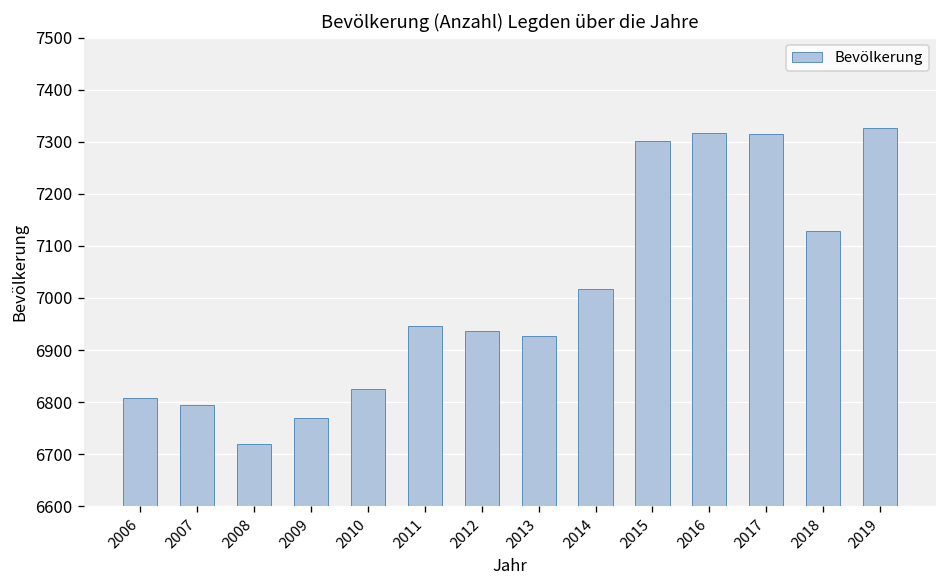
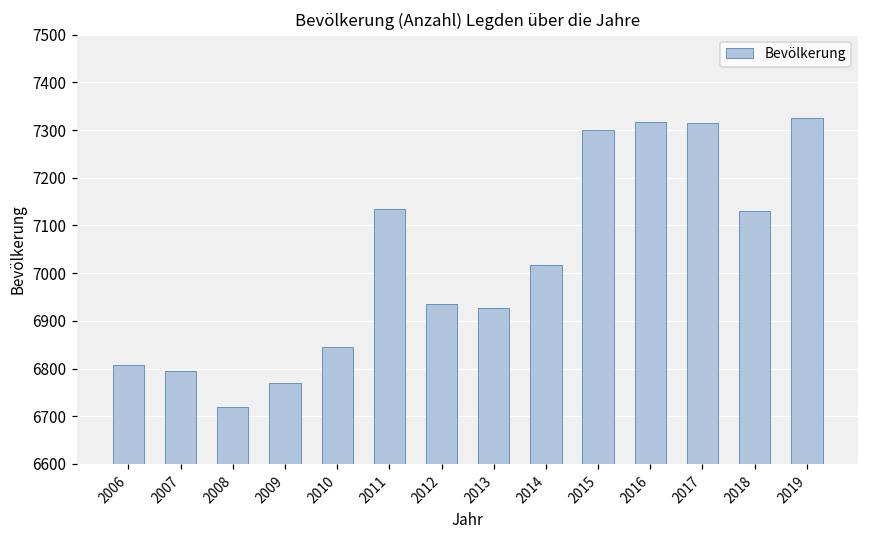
  {
    "2006": 6810,
    "2007": 6790,
    "2008": 6720,
    "2009": 6770,
-   "2010": 6820,
-   "2011": 6950,
+   "2010": 6850,
+   "2011": 7130,
    "2012": 6940,
    "2013": 6930,
    "2014": 7020,
    "2015": 7300,
    "2016": 7320,
    "2017": 7310,
    "2018": 7130,
    "2019": 7330
  }
